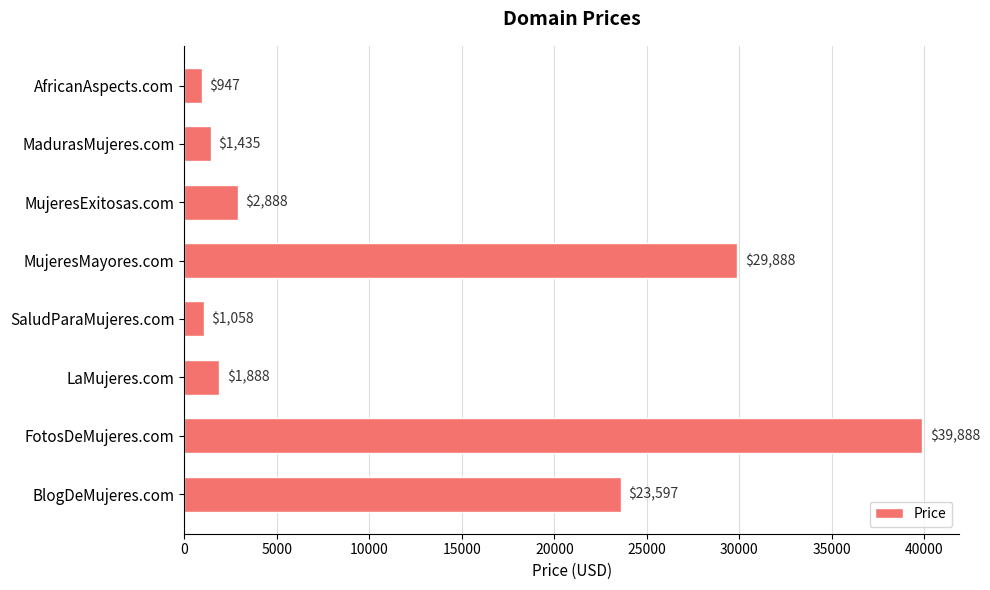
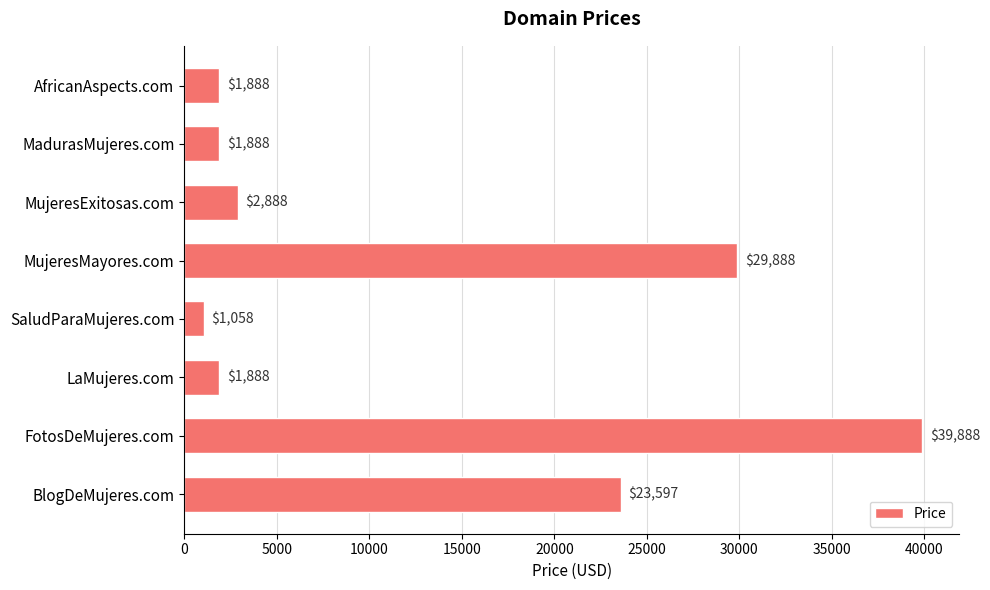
  {
-   "AfricanAspects.com": "$947",
-   "MadurasMujeres.com": "$1,435",
+   "AfricanAspects.com": "$1,888",
+   "MadurasMujeres.com": "$1,888",
    "MujeresExitosas.com": "$2,888",
    "MujeresMayores.com": "$29,888",
    "SaludParaMujeres.com": "$1,058",
    "LaMujeres.com": "$1,888",
    "FotosDeMujeres.com": "$39,888",
    "BlogDeMujeres.com": "$23,597"
  }
